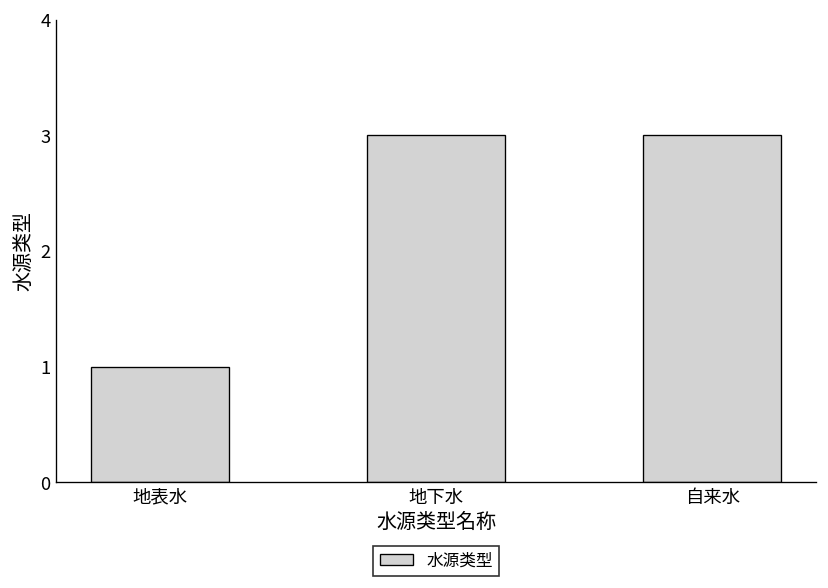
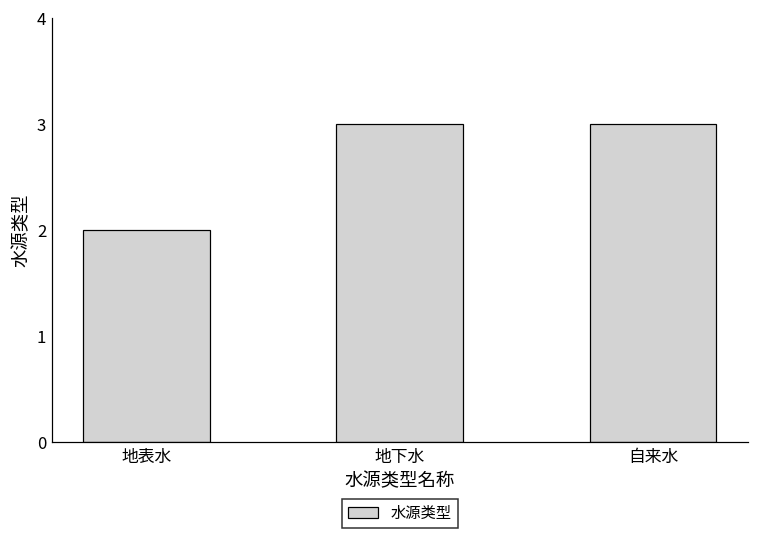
  {
-   "地表水": 1,
+   "地表水": 2,
    "地下水": 3,
    "自来水": 3
  }
